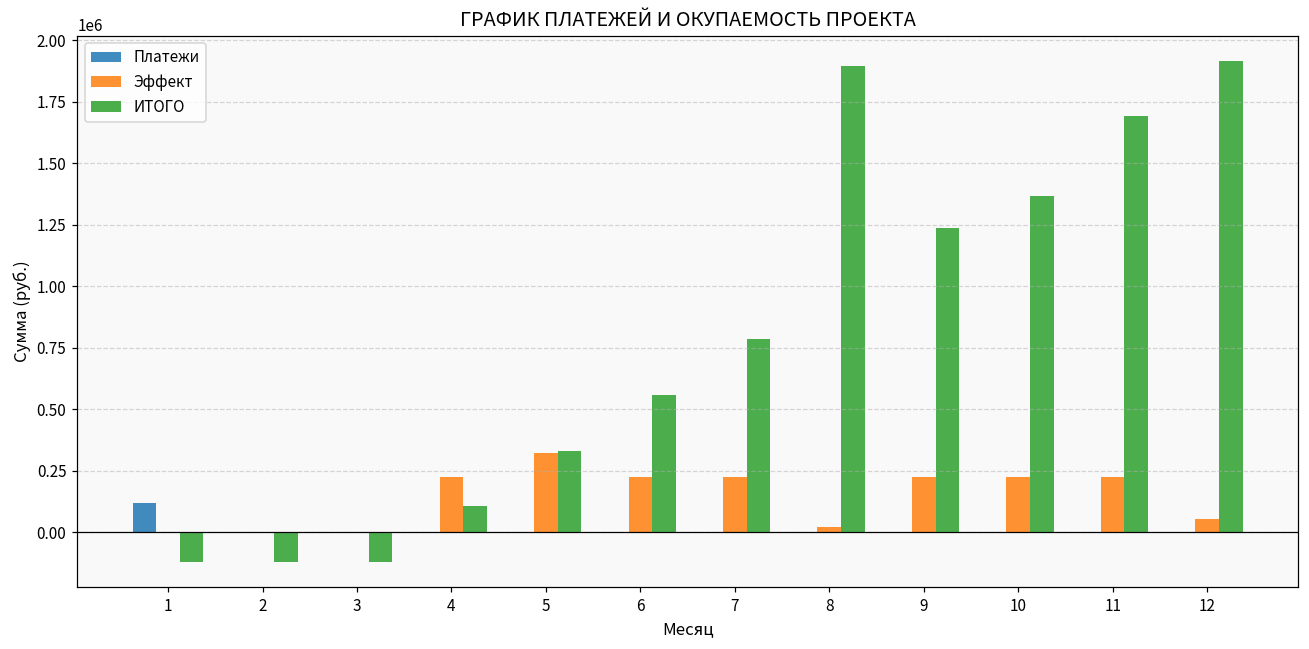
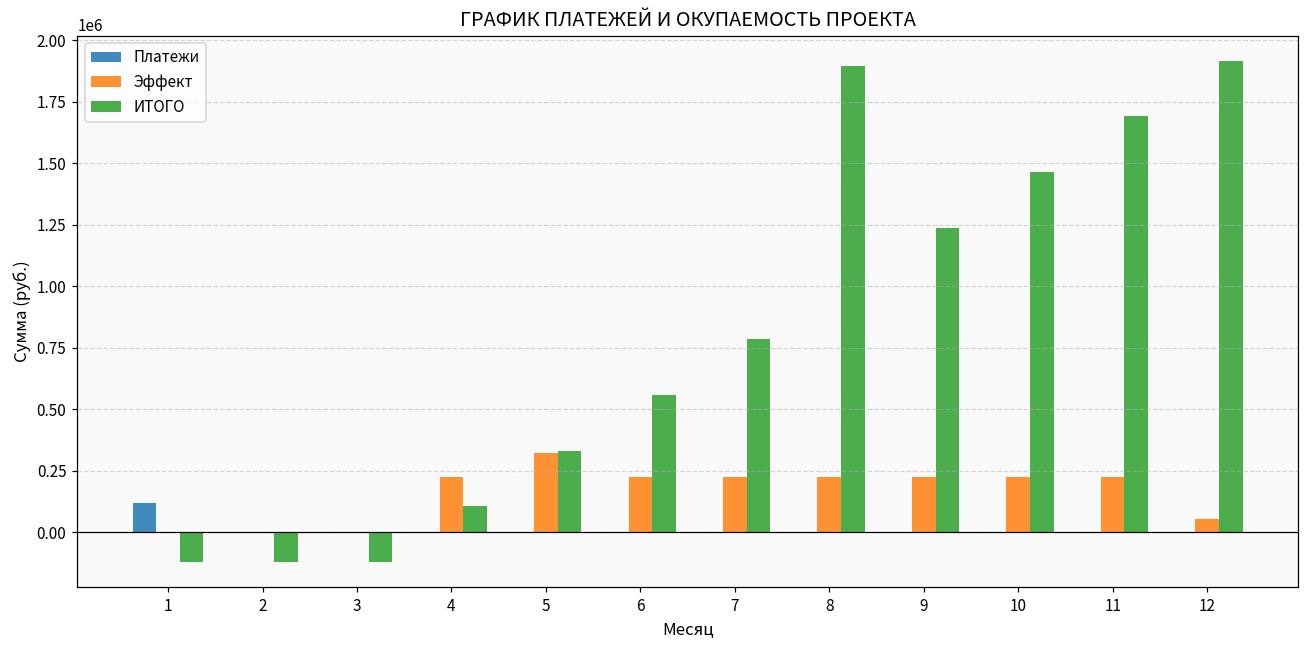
  {
    "Платежи": {
      "1": 120000,
      "2": 0,
      "3": 0,
      "4": 0,
      "5": 0,
      "6": 0,
      "7": 0,
      "8": 0,
      "9": 0,
      "10": 0,
      "11": 0,
      "12": 0
    },
    "Эффект": {
      "1": 0,
      "2": 0,
      "3": 0,
      "4": 230000,
      "5": 320000,
      "6": 230000,
      "7": 230000,
-     "8": 20000,
+     "8": 230000,
      "9": 230000,
      "10": 230000,
      "11": 230000,
      "12": 50000
    },
    "ИТОГО": {
      "1": -120000,
      "2": -120000,
      "3": -120000,
      "4": 110000,
      "5": 330000,
      "6": 560000,
      "7": 790000,
      "8": 1900000,
      "9": 1240000,
-     "10": 1370000,
+     "10": 1460000,
      "11": 1690000,
      "12": 1920000
    }
  }
